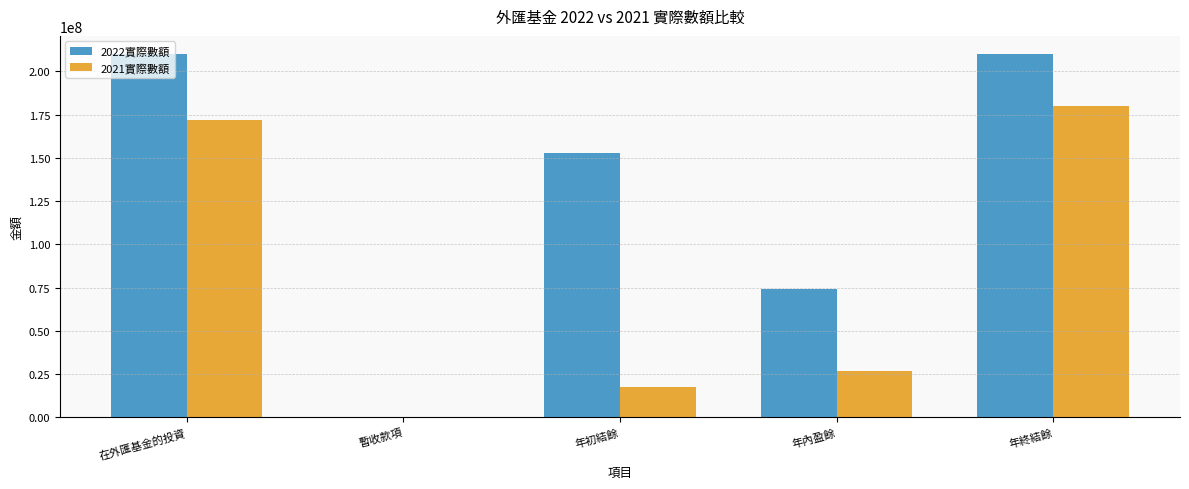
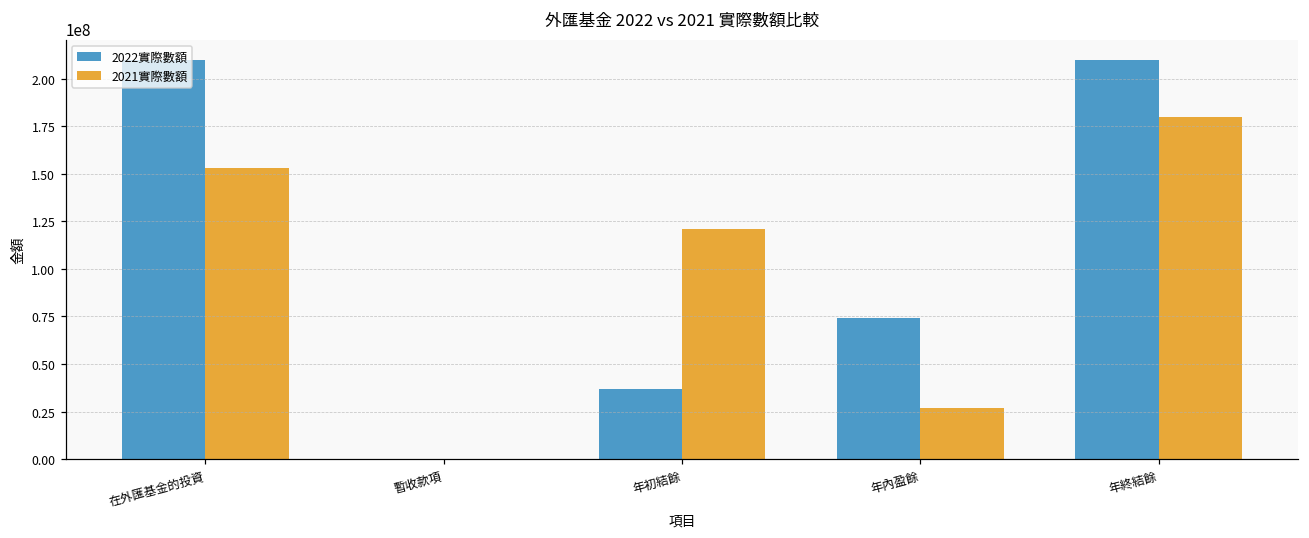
  {
    "2022實際數額": {
-     "年初結餘": 153000000,
+     "年初結餘": 37000000,
      "年內盈餘": 74000000,
      "年終結餘": 210000000
    },
    "2021實際數額": {
-     "在外匯基金的投資": 172000000,
-     "年初結餘": 18000000,
+     "在外匯基金的投資": 153000000,
+     "年初結餘": 121000000,
      "年內盈餘": 27000000,
      "年終結餘": 180000000
    }
  }
